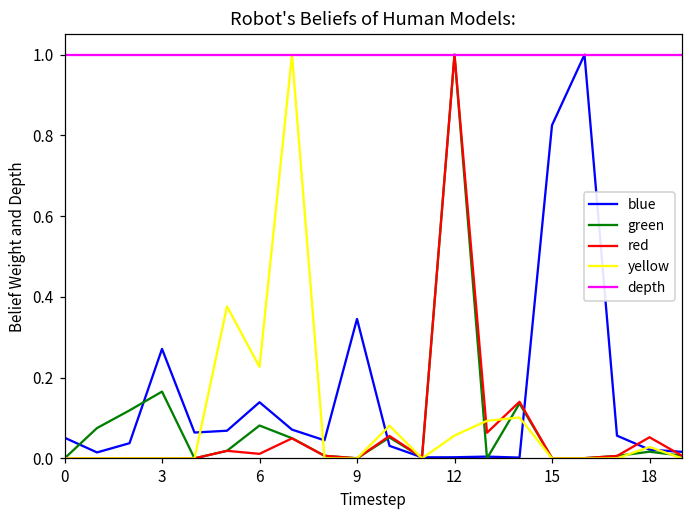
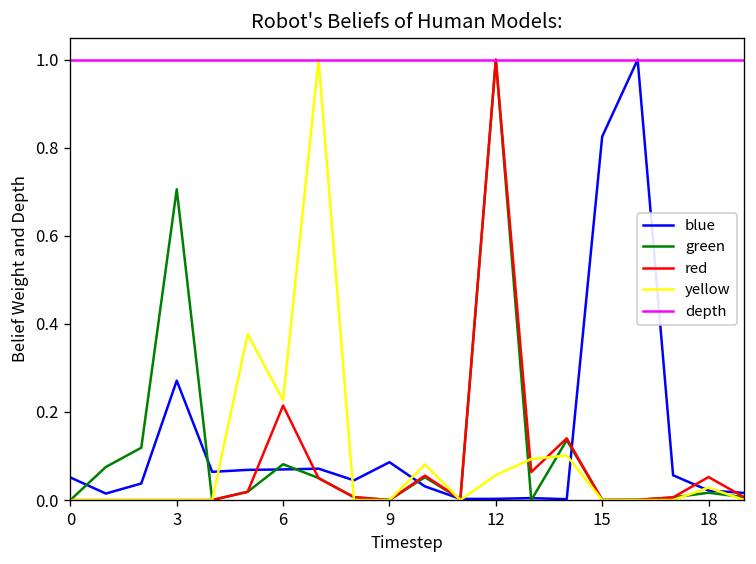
  {
    "blue": {
      "0": 0.05,
      "3": 0.27,
-     "6": 0.14,
-     "9": 0.35,
+     "6": 0.07,
+     "9": 0.09,
      "12": 0.00,
      "15": 0.83
    },
    "green": {
-     "3": 0.17,
+     "3": 0.71,
      "6": 0.08
    },
    "red": {
-     "6": 0.01,
+     "6": 0.21,
      "18": 0.05
    },
    "yellow": {
      "6": 0.23,
      "12": 0.06
    },
    "depth": {
      "0": 1.00,
      "3": 1.00,
      "6": 1.00,
      "9": 1.00,
      "15": 1.00,
      "18": 1.00
    }
  }
